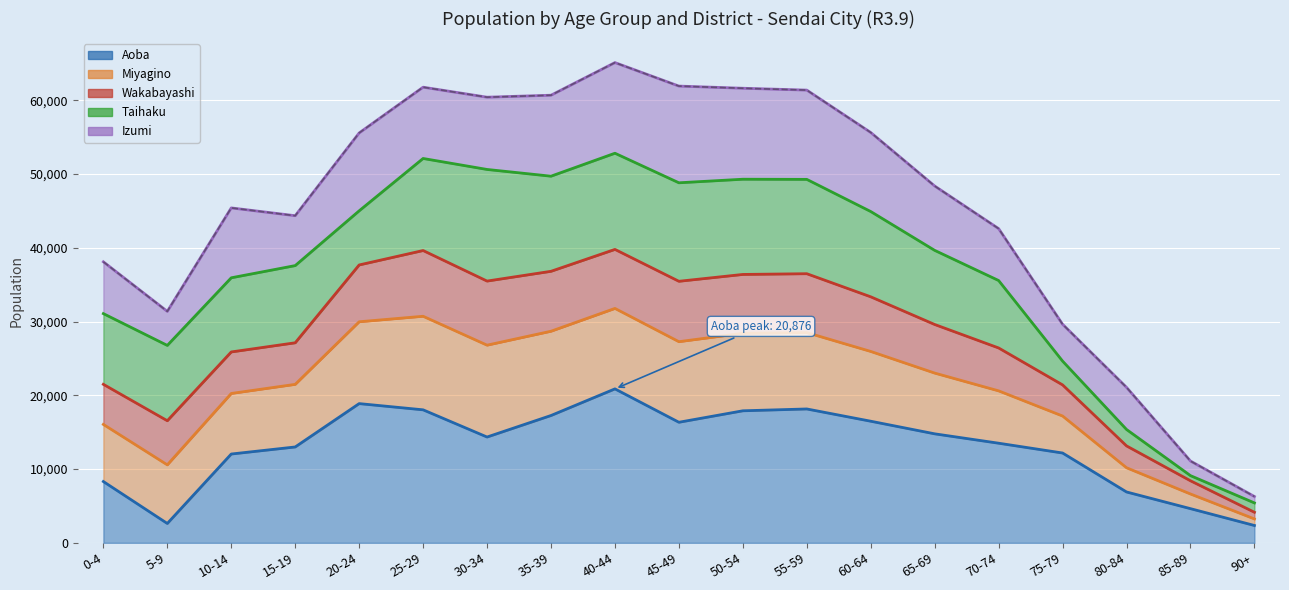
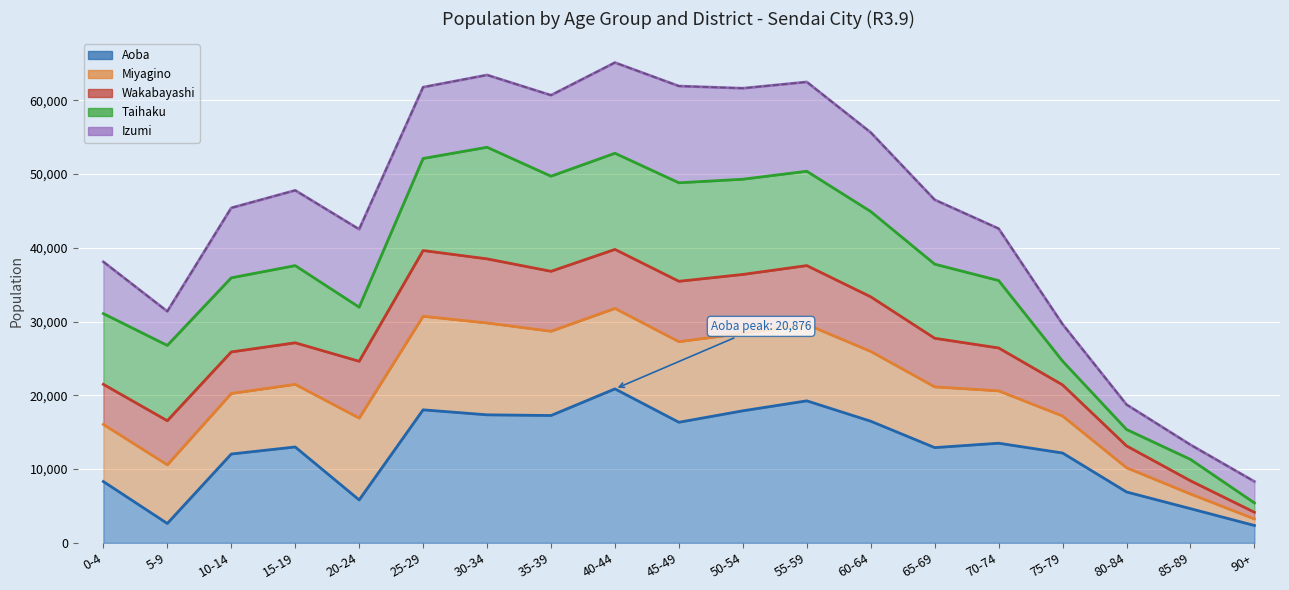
  {
    "Aoba": {
      "0-4": "8,000",
      "5-9": "3,000",
      "10-14": "12,000",
      "15-19": "13,000",
-     "20-24": "19,000",
+     "20-24": "6,000",
      "25-29": "18,000",
-     "30-34": "14,000",
+     "30-34": "17,000",
      "35-39": "17,000",
      "40-44": "21,000",
      "45-49": "16,000",
      "50-54": "18,000",
-     "55-59": "18,000",
+     "55-59": "19,000",
      "60-64": "16,000",
-     "65-69": "15,000",
+     "65-69": "13,000",
      "70-74": "14,000",
      "75-79": "12,000",
      "80-84": "7,000",
      "85-89": "5,000",
      "90+": "2,000"
    },
    "Taihaku": {
      "0-4": "10,000",
      "5-9": "10,000",
      "10-14": "10,000",
      "15-19": "10,000",
      "20-24": "7,000",
      "25-29": "12,000",
      "30-34": "15,000",
      "35-39": "13,000",
      "40-44": "13,000",
      "45-49": "13,000",
      "50-54": "13,000",
      "55-59": "13,000",
      "60-64": "12,000",
      "65-69": "10,000",
      "70-74": "9,000",
      "75-79": "3,000",
      "80-84": "2,000",
-     "85-89": "1,000",
+     "85-89": "3,000",
      "90+": "1,000"
    },
    "Izumi": {
      "0-4": "7,000",
      "5-9": "5,000",
      "10-14": "9,000",
-     "15-19": "7,000",
+     "15-19": "10,000",
      "20-24": "11,000",
      "25-29": "10,000",
      "30-34": "10,000",
      "35-39": "11,000",
      "40-44": "12,000",
      "45-49": "13,000",
      "50-54": "12,000",
      "55-59": "12,000",
      "60-64": "11,000",
      "65-69": "9,000",
      "70-74": "7,000",
      "75-79": "5,000",
-     "80-84": "6,000",
+     "80-84": "3,000",
      "85-89": "2,000",
-     "90+": "1,000"
+     "90+": "3,000"
    }
  }
